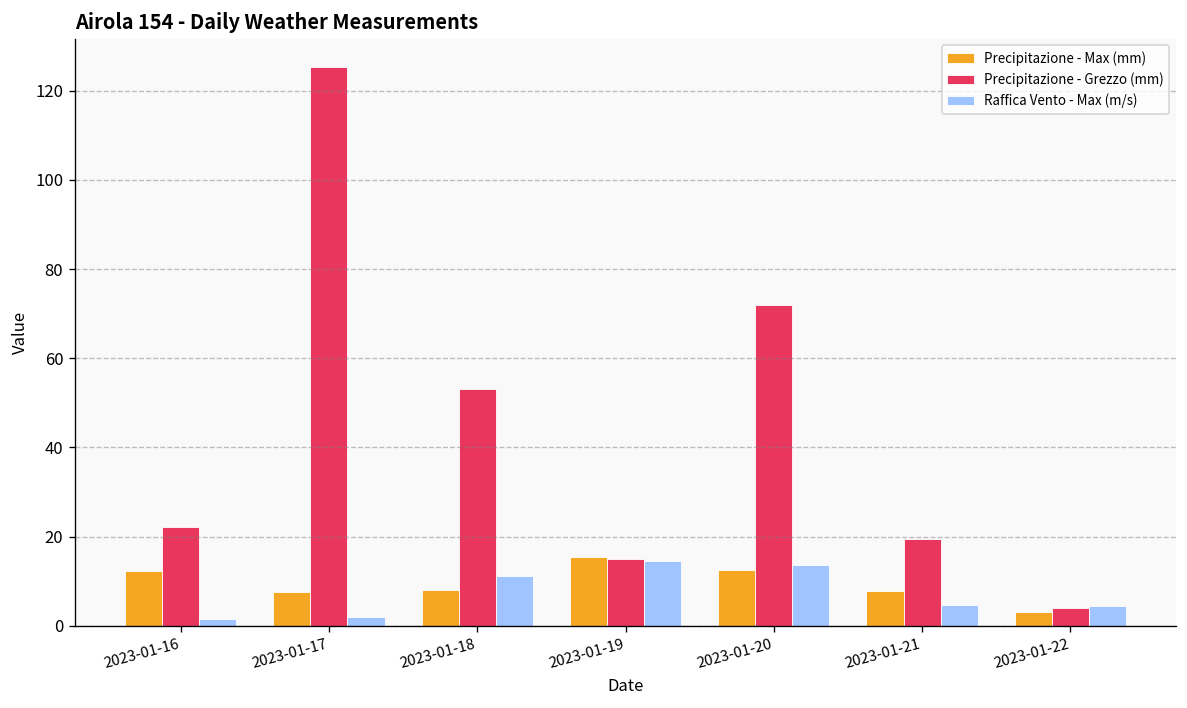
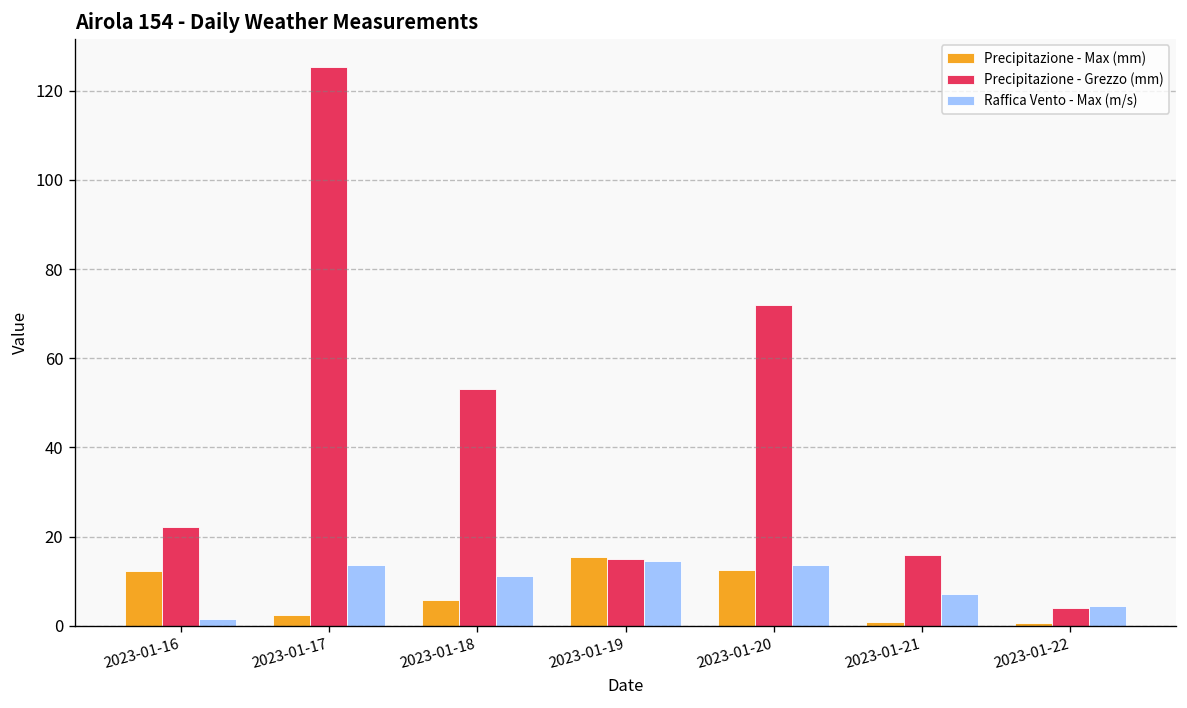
  {
    "Precipitazione - Max (mm)": {
      "2023-01-16": 12,
-     "2023-01-17": 8,
-     "2023-01-18": 8,
+     "2023-01-17": 2,
+     "2023-01-18": 6,
      "2023-01-19": 15,
      "2023-01-20": 13,
-     "2023-01-21": 8,
-     "2023-01-22": 3
+     "2023-01-21": 1,
+     "2023-01-22": 1
    },
    "Precipitazione - Grezzo (mm)": {
      "2023-01-16": 22,
      "2023-01-17": 125,
      "2023-01-18": 53,
      "2023-01-19": 15,
      "2023-01-20": 72,
-     "2023-01-21": 19,
+     "2023-01-21": 16,
      "2023-01-22": 4
    },
    "Raffica Vento - Max (m/s)": {
      "2023-01-16": 1,
-     "2023-01-17": 2,
+     "2023-01-17": 14,
      "2023-01-18": 11,
      "2023-01-19": 15,
      "2023-01-20": 14,
-     "2023-01-21": 5,
+     "2023-01-21": 7,
      "2023-01-22": 5
    }
  }
